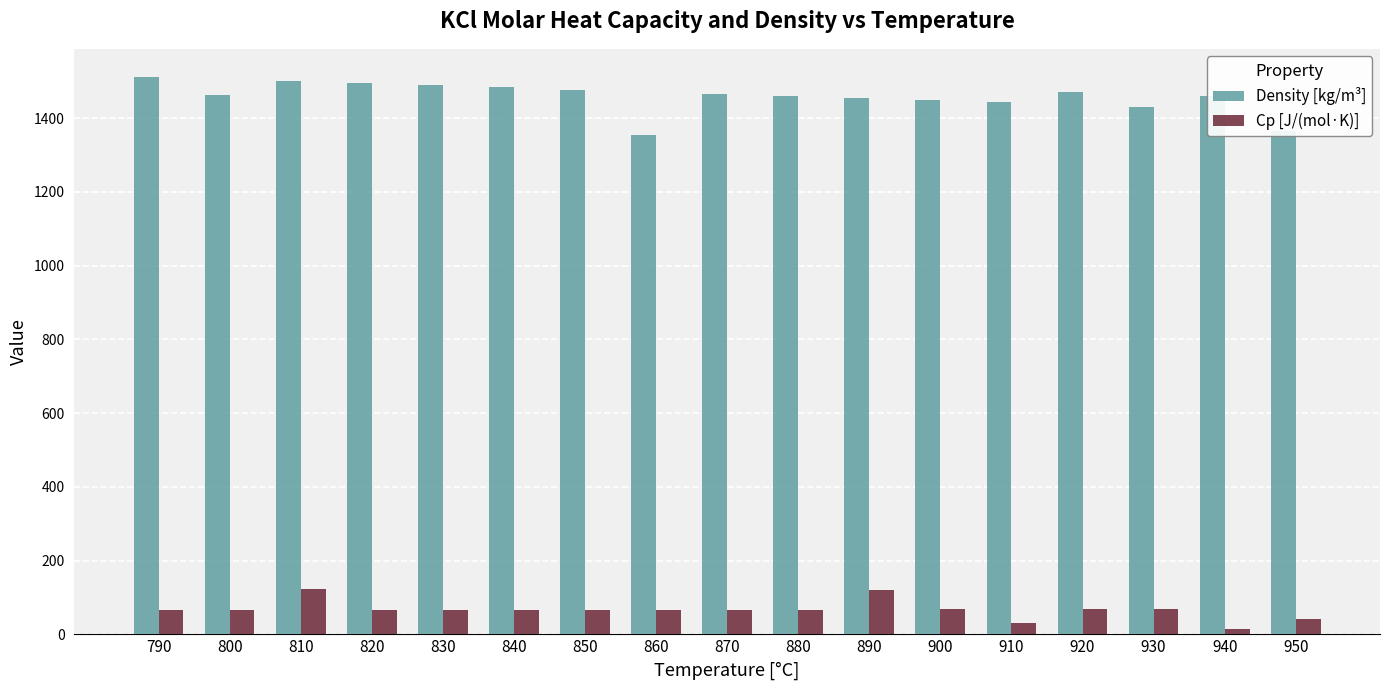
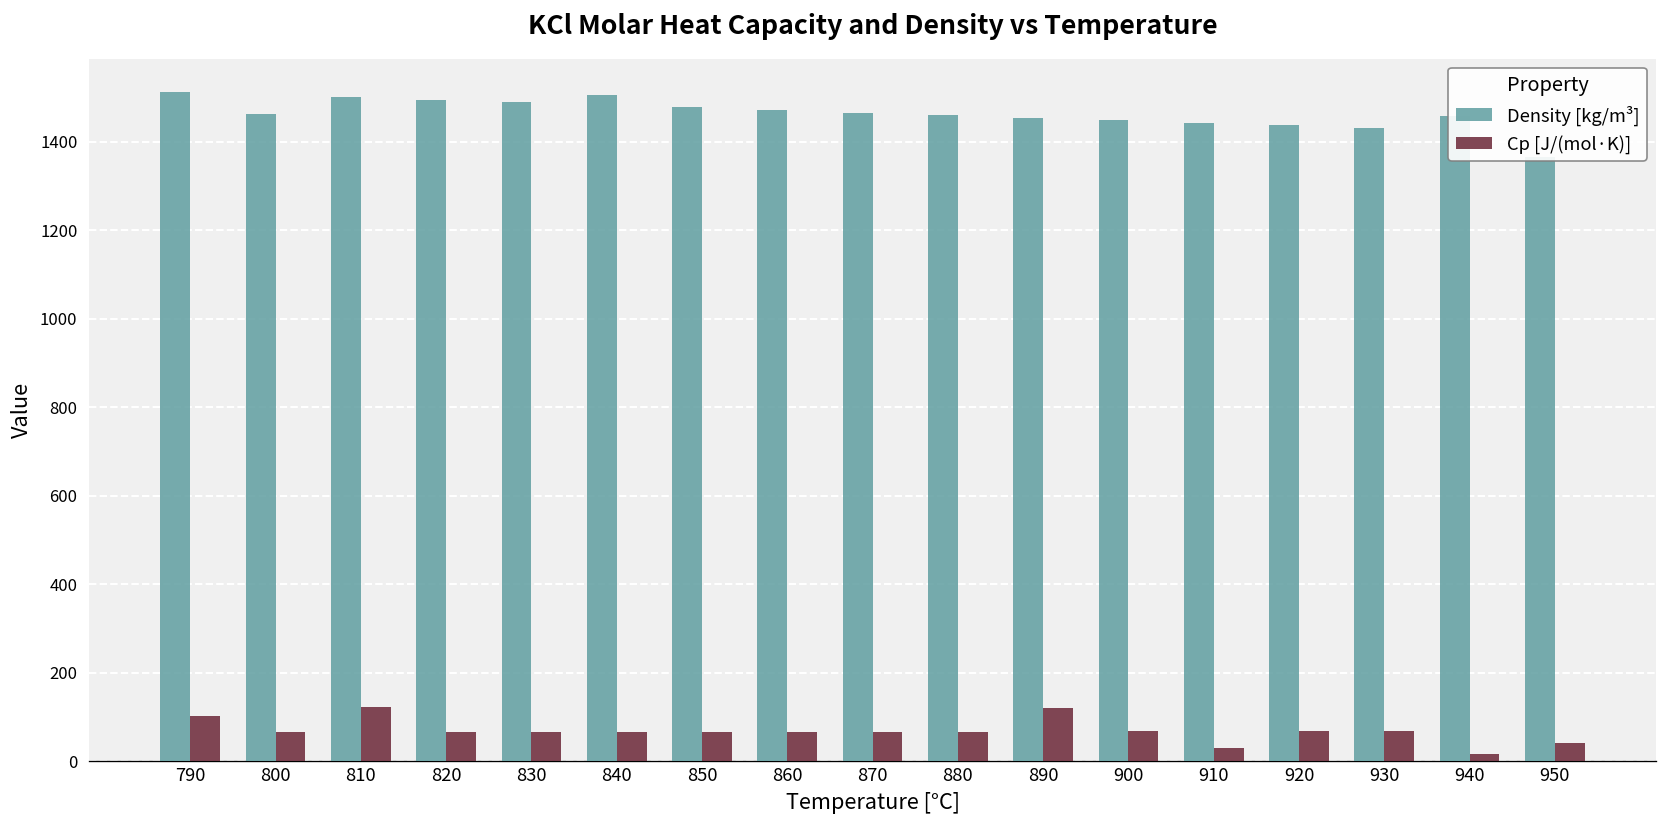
  {
    "Density [kg/m³]": {
      "790": 1510,
      "800": 1460,
      "810": 1500,
      "820": 1500,
      "830": 1490,
-     "840": 1480,
+     "840": 1510,
      "850": 1480,
-     "860": 1360,
+     "860": 1470,
      "870": 1470,
      "880": 1460,
      "890": 1450,
      "900": 1450,
      "910": 1440,
-     "920": 1470,
+     "920": 1440,
      "930": 1430
    },
    "Cp [J/(mol·K)]": {
-     "790": 60,
+     "790": 100,
      "800": 70,
      "810": 120,
      "820": 70,
      "830": 70,
      "840": 70,
      "850": 70,
      "860": 70,
      "870": 70,
      "880": 70,
      "890": 120,
      "900": 70,
      "910": 30,
      "920": 70,
      "930": 70,
      "940": 10,
      "950": 40
    }
  }
